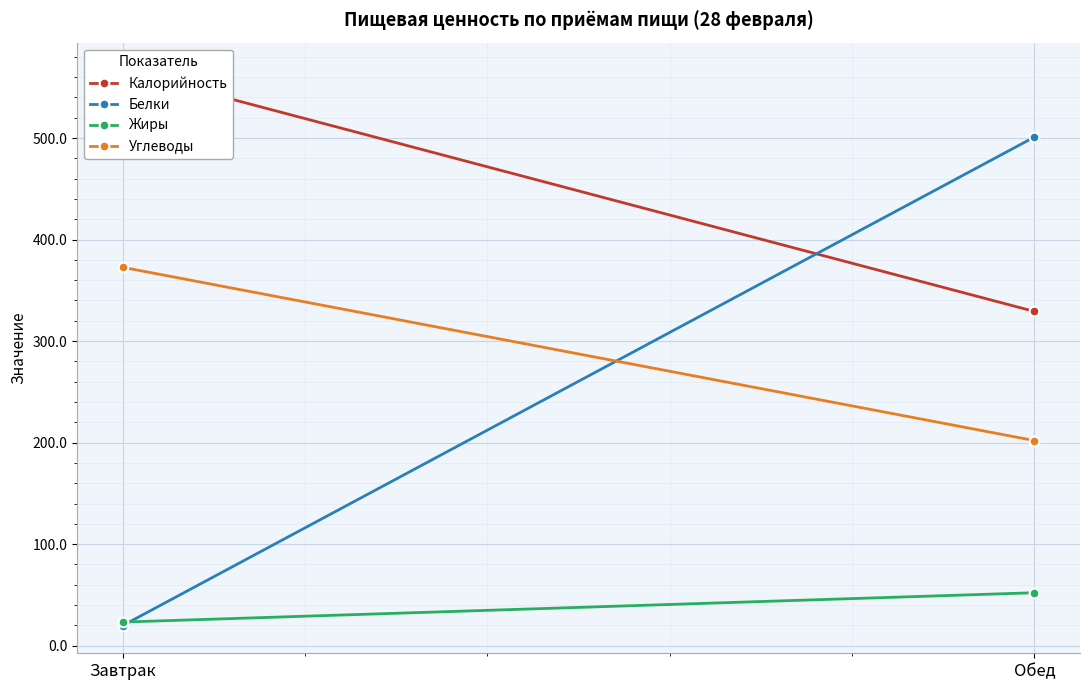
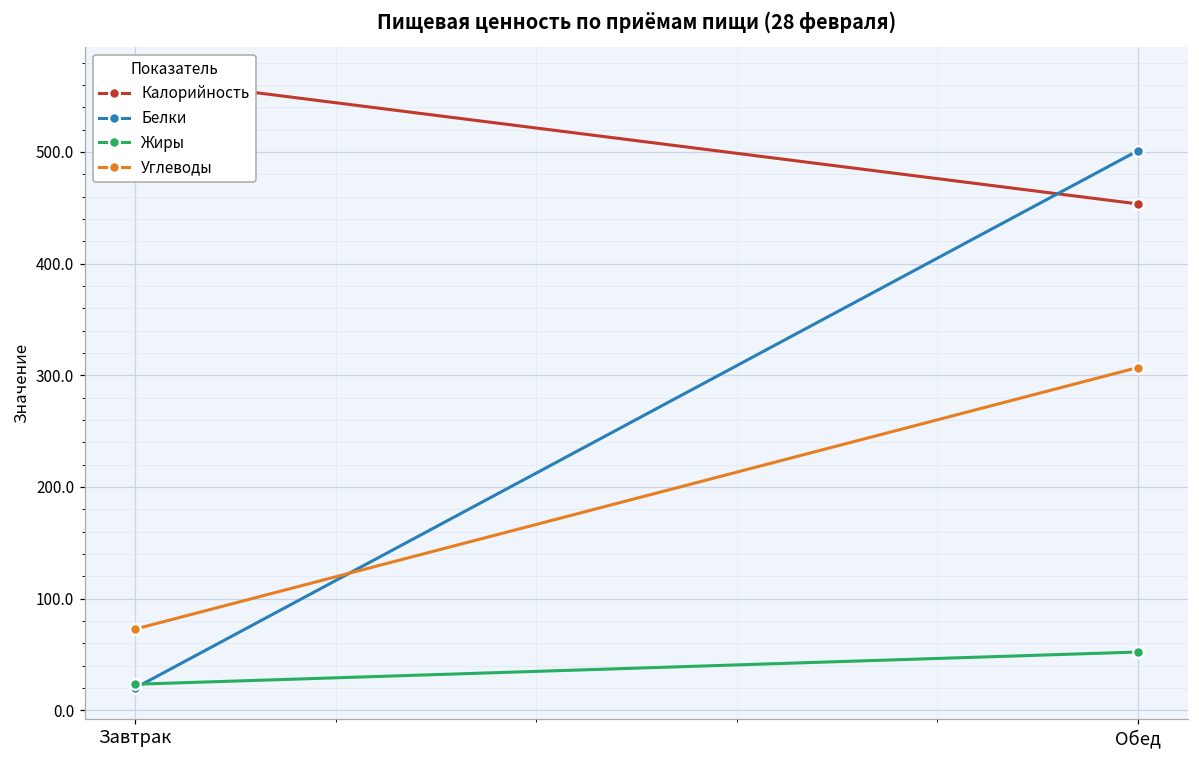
  {
    "Калорийность": {
-     "Обед": 329
+     "Обед": 453
    },
    "Белки": {
      "Завтрак": 20,
      "Обед": 501
    },
    "Жиры": {
      "Завтрак": 23,
      "Обед": 52
    },
    "Углеводы": {
-     "Завтрак": 373,
-     "Обед": 202
+     "Завтрак": 73,
+     "Обед": 307
    }
  }
